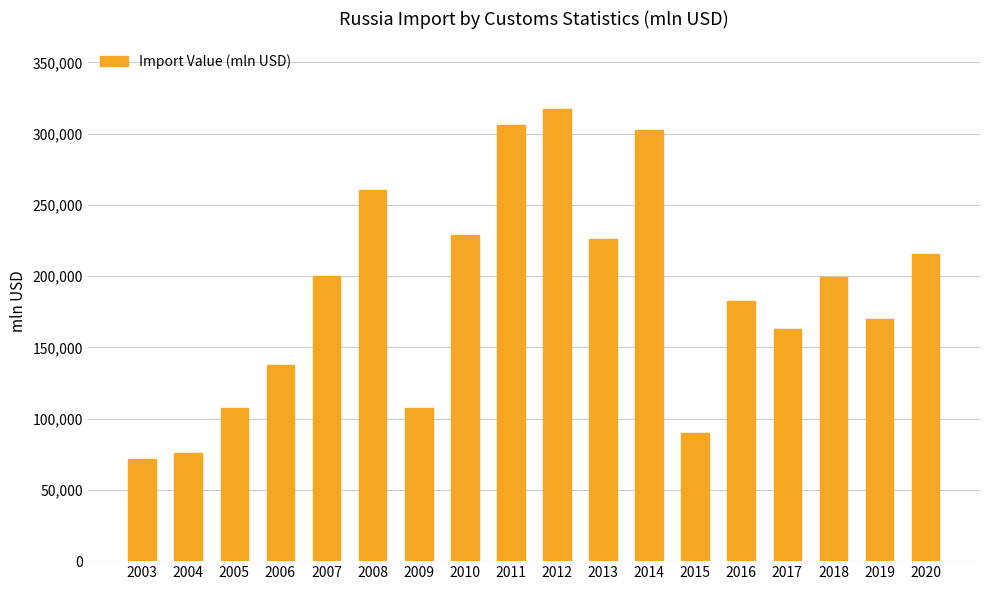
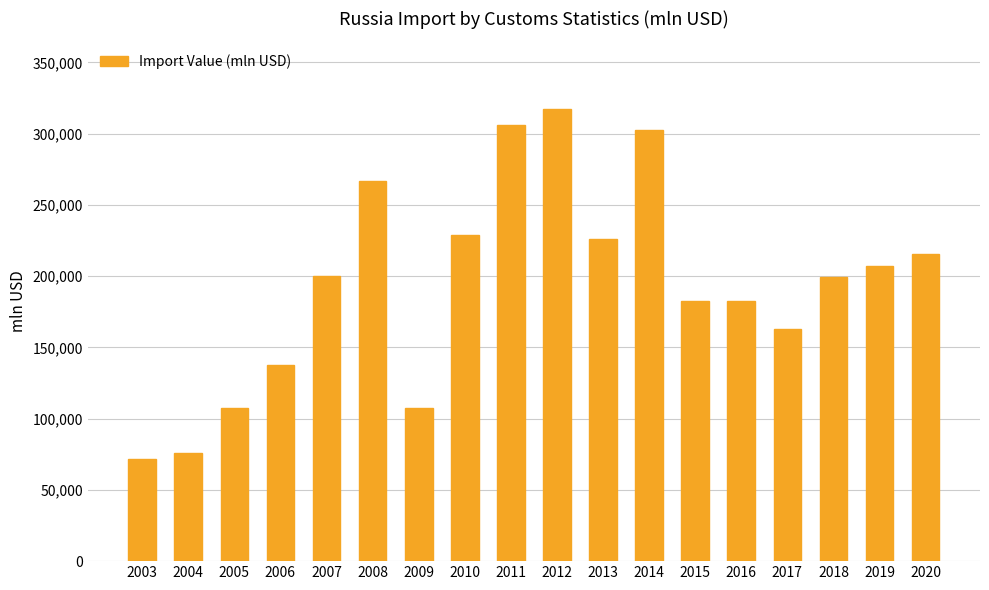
  {
    "2003": "72,000",
    "2004": "76,000",
    "2005": "108,000",
    "2006": "138,000",
    "2007": "200,000",
-   "2008": "261,000",
+   "2008": "267,000",
    "2009": "108,000",
    "2010": "229,000",
    "2011": "306,000",
    "2012": "317,000",
    "2013": "226,000",
    "2014": "302,000",
-   "2015": "90,000",
+   "2015": "183,000",
    "2016": "182,000",
    "2017": "163,000",
    "2018": "199,000",
-   "2019": "170,000",
+   "2019": "207,000",
    "2020": "215,000"
  }
